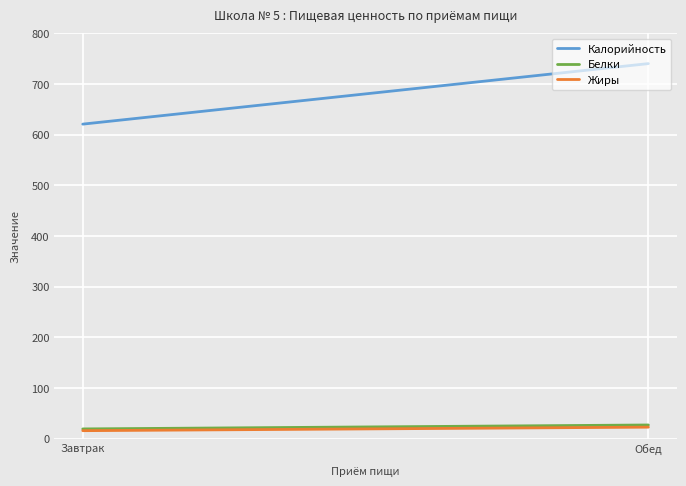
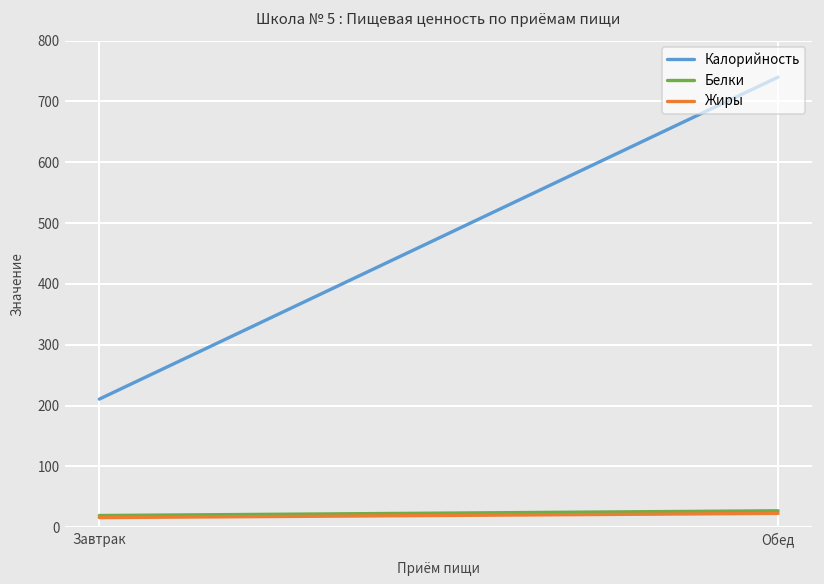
  {
    "Калорийность": {
-     "Завтрак": 620
+     "Завтрак": 210
    }
  }
